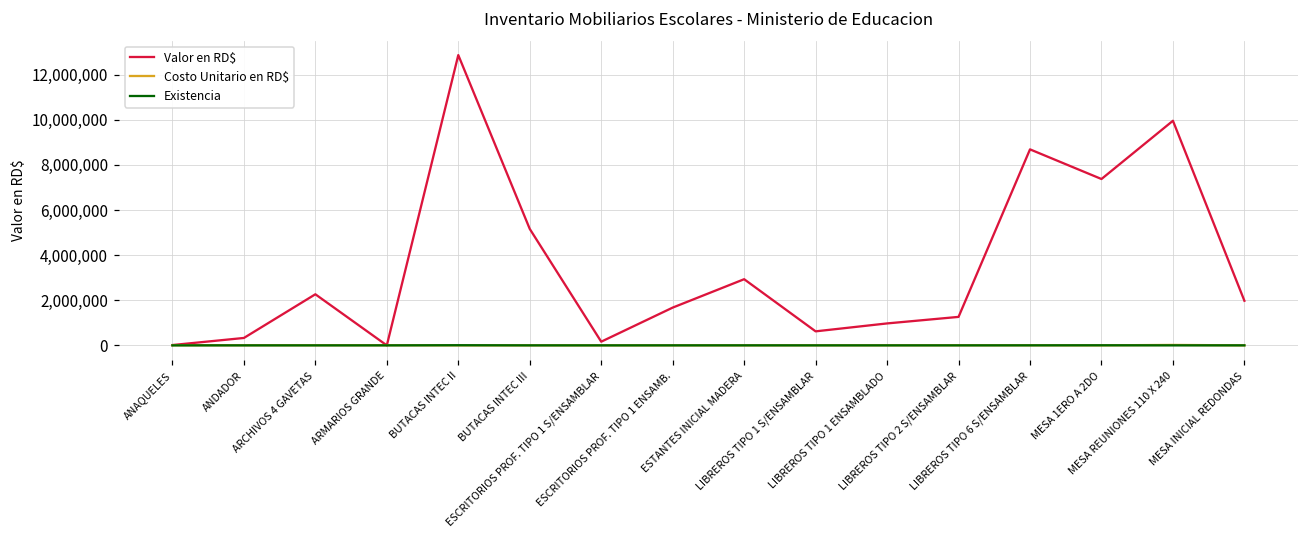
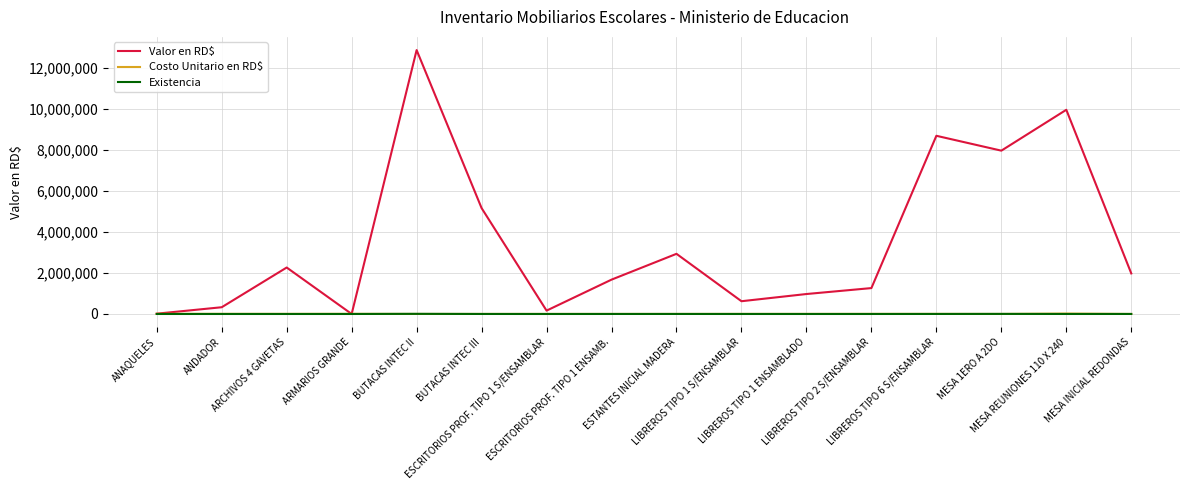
  {
    "Valor en RD$": {
      "ANDADOR": "300,000",
      "ARCHIVOS 4 GAVETAS": "2,300,000",
      "BUTACAS INTEC II": "12,900,000",
      "BUTACAS INTEC III": "5,200,000",
      "ESCRITORIOS PROF. TIPO 1 S/ENSAMBLAR": "200,000",
      "ESCRITORIOS PROF. TIPO 1 ENSAMB.": "1,700,000",
      "ESTANTES INICIAL MADERA": "2,900,000",
      "LIBREROS TIPO 1 S/ENSAMBLAR": "600,000",
      "LIBREROS TIPO 1 ENSAMBLADO": "1,000,000",
      "LIBREROS TIPO 2 S/ENSAMBLAR": "1,300,000",
      "LIBREROS TIPO 6 S/ENSAMBLAR": "8,700,000",
-     "MESA 1ERO A 2DO": "7,400,000",
+     "MESA 1ERO A 2DO": "8,000,000",
      "MESA REUNIONES 110 X 240": "10,000,000",
      "MESA INICIAL REDONDAS": "2,000,000"
    },
    "Existencia": {
      "ANDADOR": "0",
      "ARCHIVOS 4 GAVETAS": "0",
      "BUTACAS INTEC II": "0",
      "BUTACAS INTEC III": "0",
      "ESCRITORIOS PROF. TIPO 1 S/ENSAMBLAR": "0",
      "ESCRITORIOS PROF. TIPO 1 ENSAMB.": "0",
      "ESTANTES INICIAL MADERA": "0",
      "LIBREROS TIPO 1 S/ENSAMBLAR": "0",
      "LIBREROS TIPO 1 ENSAMBLADO": "0",
      "LIBREROS TIPO 2 S/ENSAMBLAR": "0",
      "LIBREROS TIPO 6 S/ENSAMBLAR": "0",
      "MESA 1ERO A 2DO": "0",
      "MESA REUNIONES 110 X 240": "0",
      "MESA INICIAL REDONDAS": "0"
    }
  }
